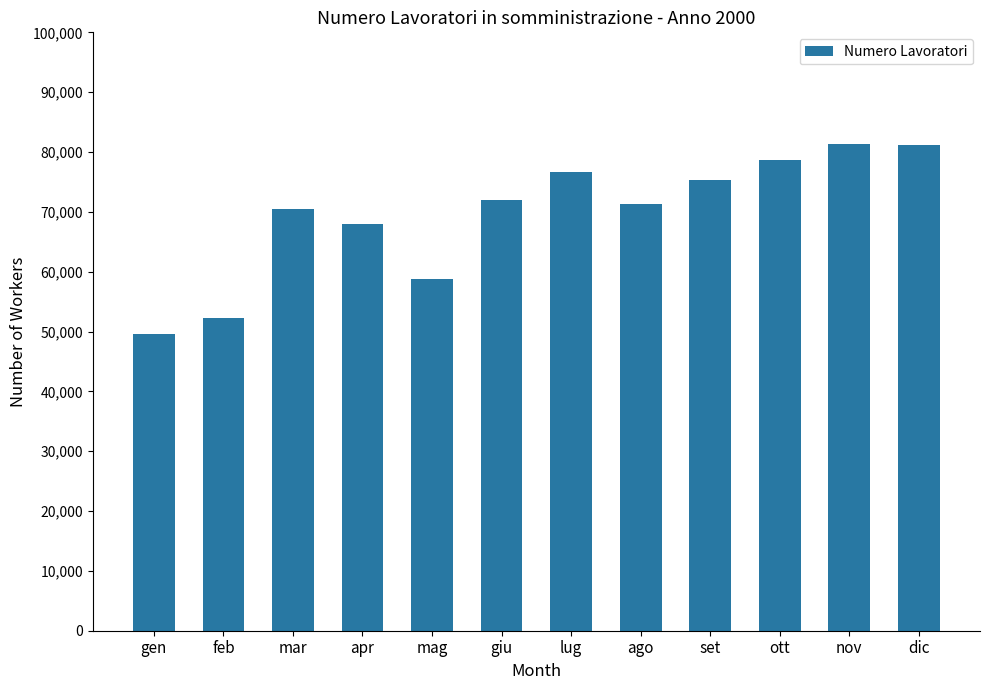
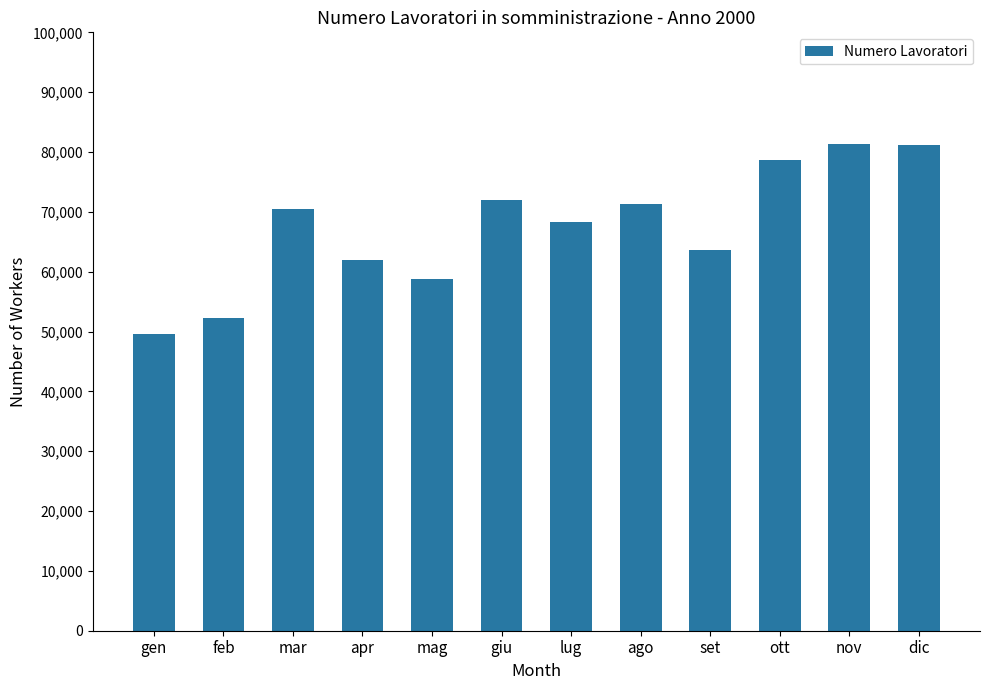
  {
    "gen": "50,000",
    "feb": "52,000",
    "mar": "70,000",
-   "apr": "68,000",
+   "apr": "62,000",
    "mag": "59,000",
    "giu": "72,000",
-   "lug": "77,000",
+   "lug": "68,000",
    "ago": "71,000",
-   "set": "75,000",
+   "set": "64,000",
    "ott": "79,000",
    "nov": "81,000",
    "dic": "81,000"
  }
